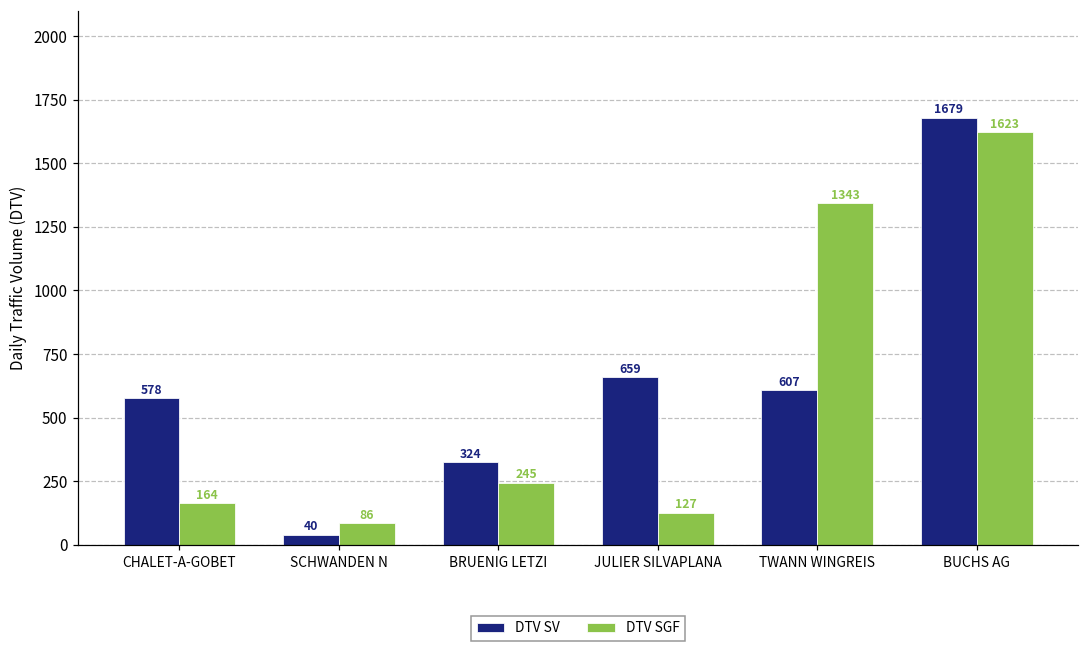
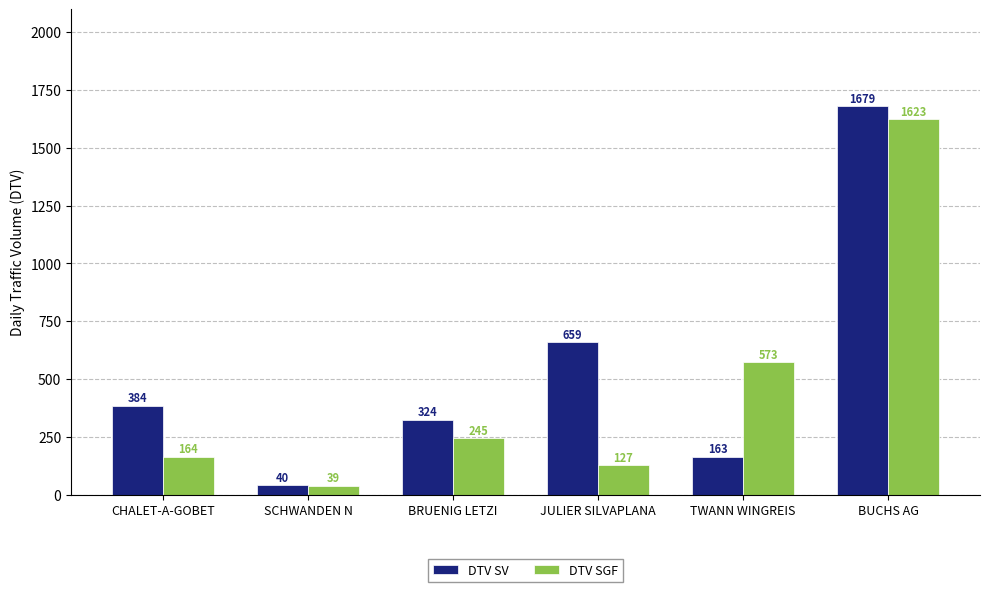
  {
    "DTV SV": {
-     "CHALET-A-GOBET": 578,
+     "CHALET-A-GOBET": 384,
      "SCHWANDEN N": 40,
      "BRUENIG LETZI": 324,
      "JULIER SILVAPLANA": 659,
-     "TWANN WINGREIS": 607,
+     "TWANN WINGREIS": 163,
      "BUCHS AG": 1679
    },
    "DTV SGF": {
      "CHALET-A-GOBET": 164,
-     "SCHWANDEN N": 86,
+     "SCHWANDEN N": 39,
      "BRUENIG LETZI": 245,
      "JULIER SILVAPLANA": 127,
-     "TWANN WINGREIS": 1343,
+     "TWANN WINGREIS": 573,
      "BUCHS AG": 1623
    }
  }
